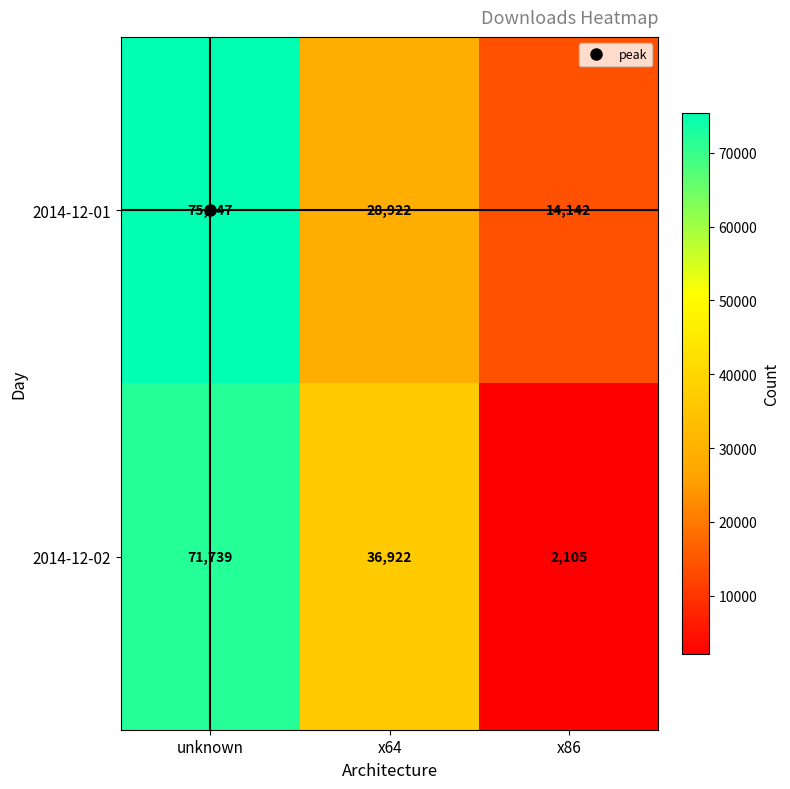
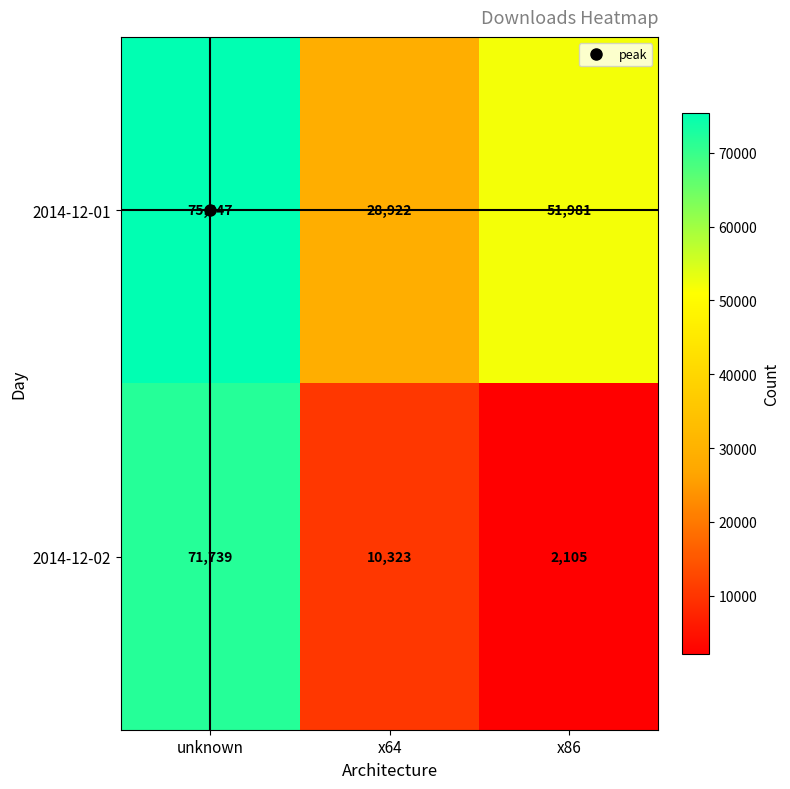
  {
    "2014-12-01": {
      "x64": "28,922",
-     "x86": "14,142"
+     "x86": "51,981"
    },
    "2014-12-02": {
      "unknown": "71,739",
-     "x64": "36,922",
+     "x64": "10,323",
      "x86": "2,105"
    }
  }
